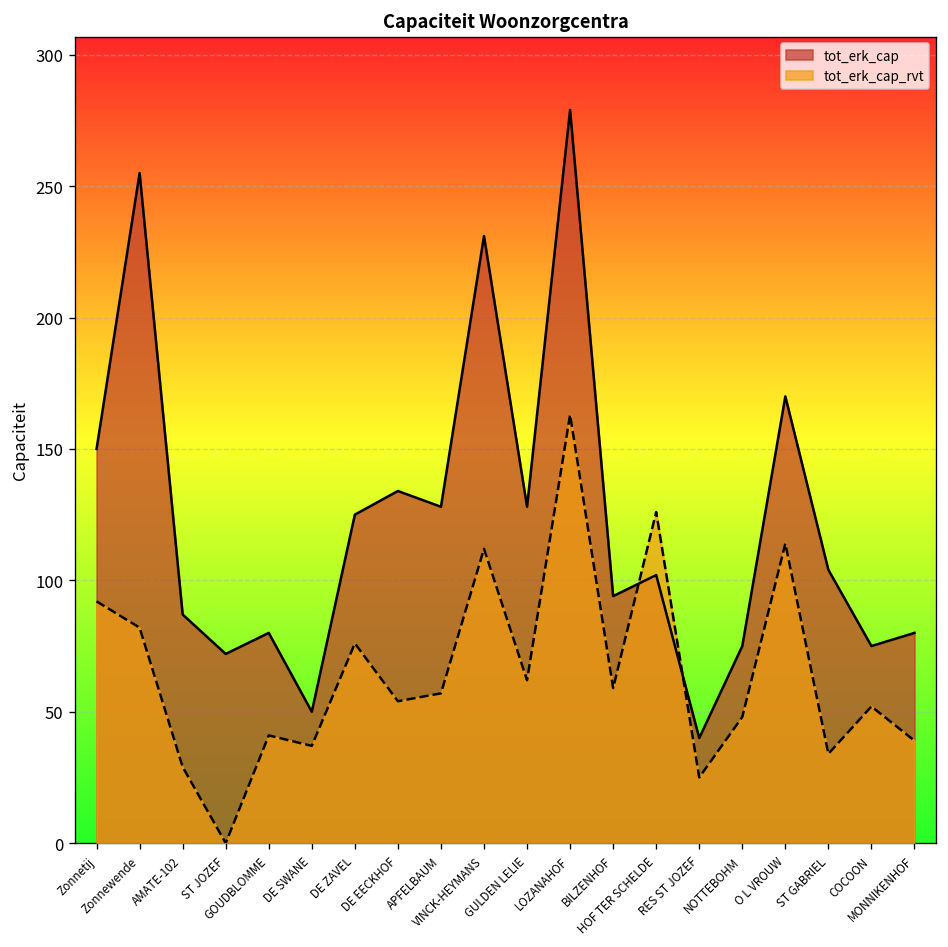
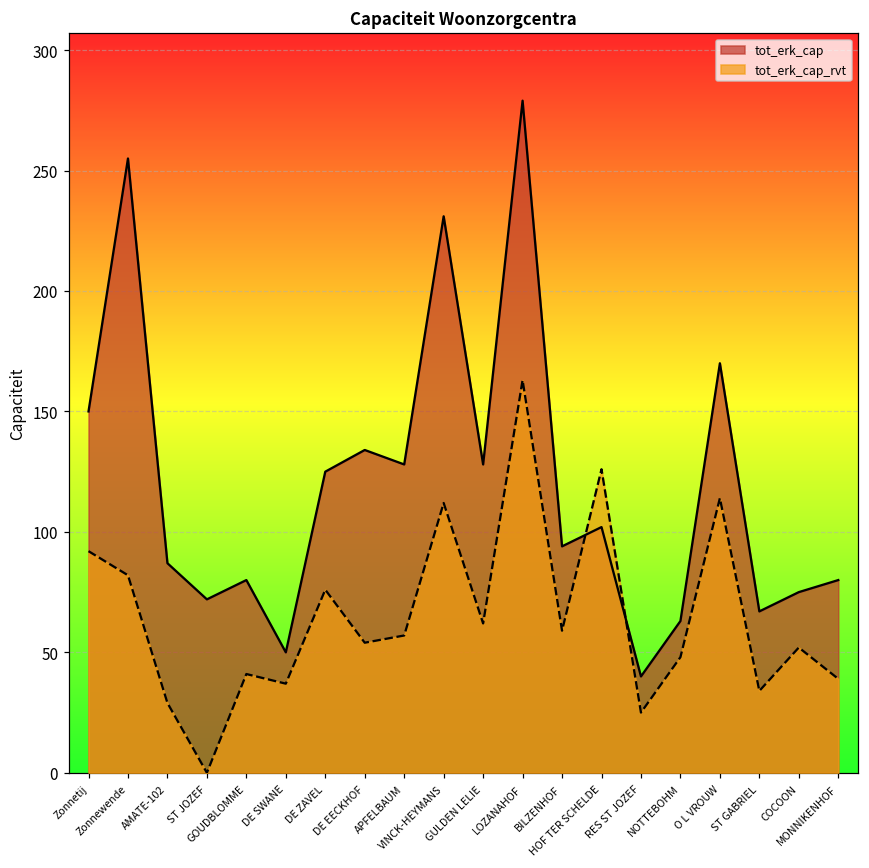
  {
    "tot_erk_cap": {
      "Zonnetij": 150,
      "Zonnewende": 255,
      "AMATE-102": 87,
      "ST JOZEF": 72,
      "GOUDBLOMME": 80,
      "DE SWANE": 50,
      "DE ZAVEL": 125,
      "DE EECKHOF": 134,
      "APFELBAUM": 128,
      "VINCK-HEYMANS": 231,
      "GULDEN LELIE": 128,
      "LOZANAHOF": 279,
      "BILZENHOF": 94,
      "HOF TER SCHELDE": 102,
      "RES ST JOZEF": 40,
-     "NOTTEBOHM": 75,
+     "NOTTEBOHM": 63,
      "O L VROUW": 170,
-     "ST GABRIEL": 104,
+     "ST GABRIEL": 67,
      "COCOON": 75,
      "MONNIKENHOF": 80
    },
    "tot_erk_cap_rvt": {
      "Zonnetij": 92,
      "Zonnewende": 82,
      "AMATE-102": 29,
      "ST JOZEF": 0,
      "GOUDBLOMME": 41,
      "DE SWANE": 37,
      "DE ZAVEL": 76,
      "DE EECKHOF": 54,
      "APFELBAUM": 57,
      "VINCK-HEYMANS": 112,
      "GULDEN LELIE": 62,
      "LOZANAHOF": 163,
      "BILZENHOF": 59,
      "HOF TER SCHELDE": 126,
      "RES ST JOZEF": 25,
      "NOTTEBOHM": 48,
      "O L VROUW": 114,
      "ST GABRIEL": 34,
      "COCOON": 52,
      "MONNIKENHOF": 39
    }
  }
